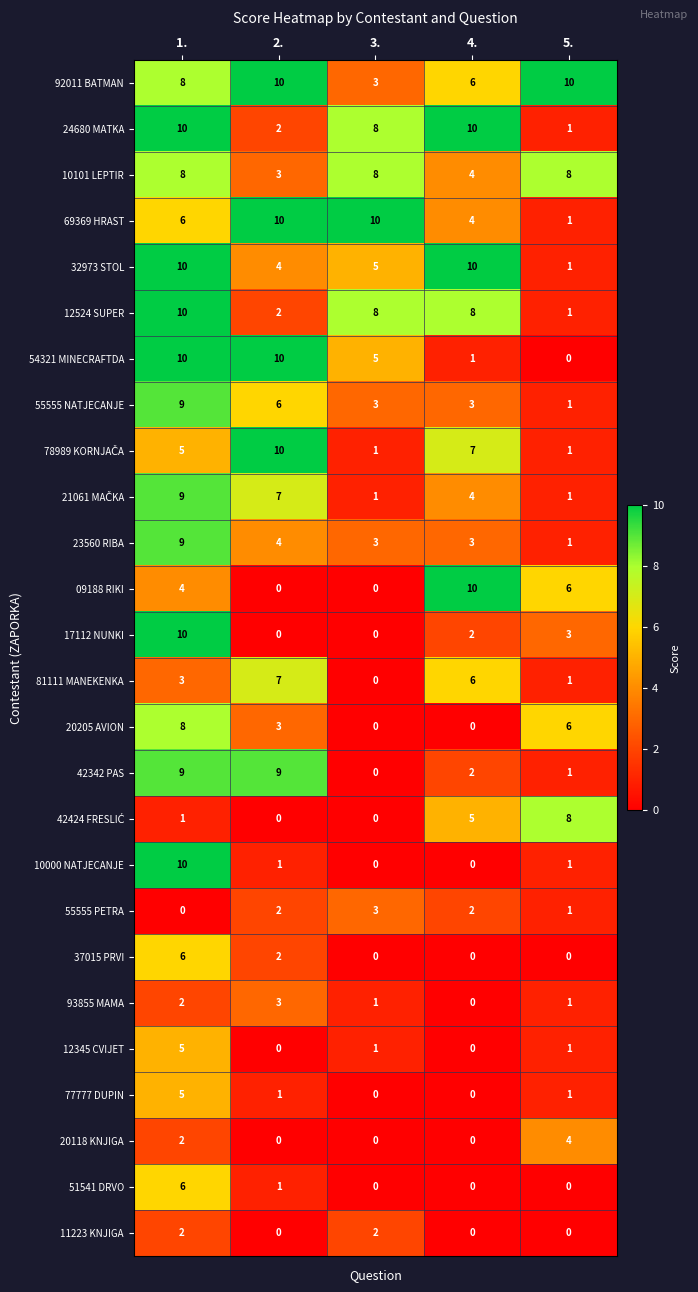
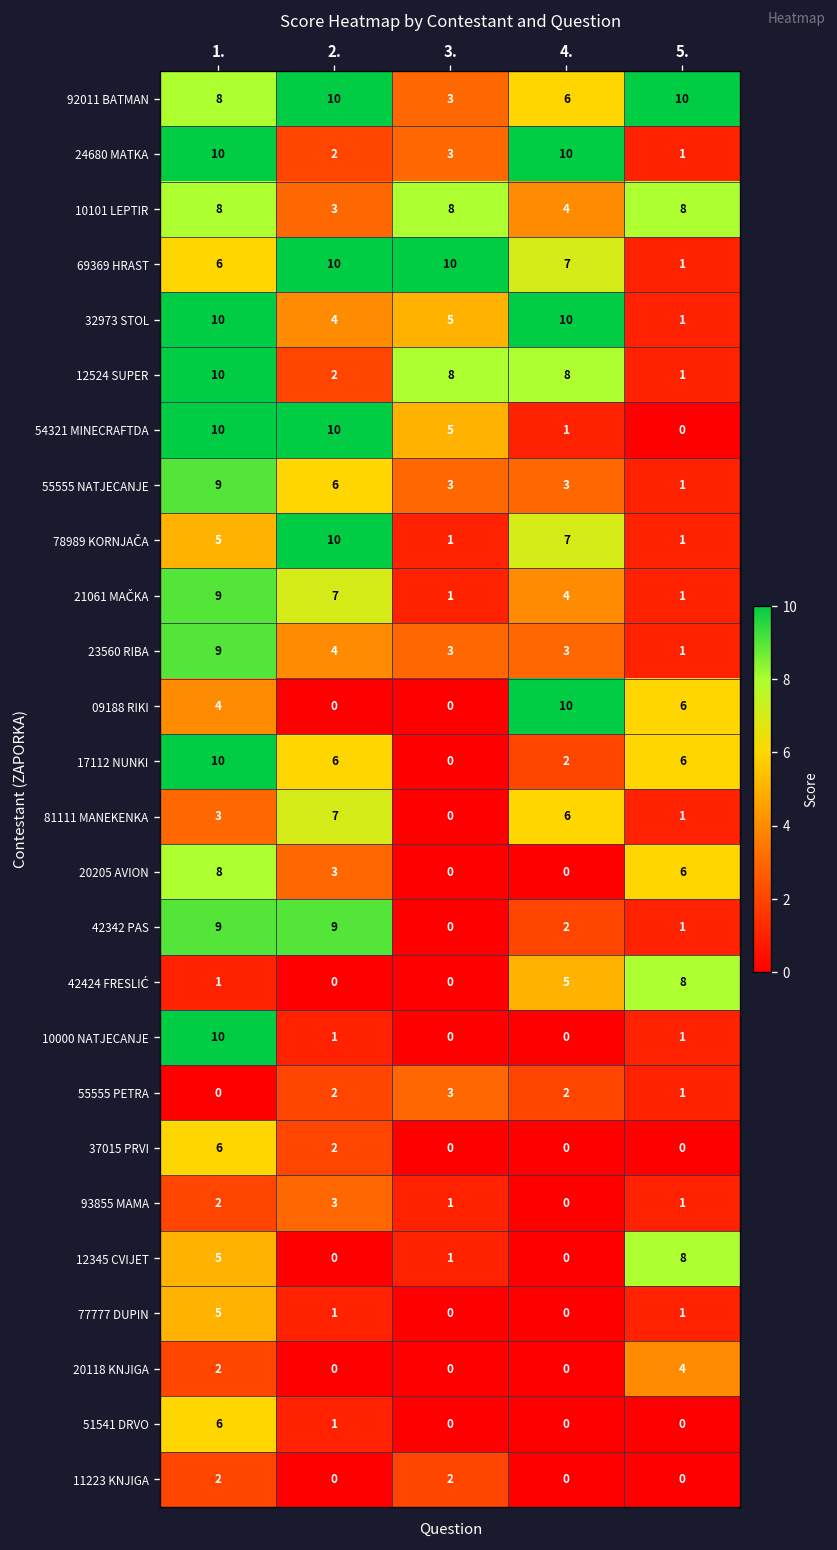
  {
    "92011 BATMAN": {
      "1.": 8,
      "2.": 10,
      "3.": 3,
      "4.": 6,
      "5.": 10
    },
    "24680 MATKA": {
      "1.": 10,
      "2.": 2,
-     "3.": 8,
+     "3.": 3,
      "4.": 10,
      "5.": 1
    },
    "10101 LEPTIR": {
      "1.": 8,
      "2.": 3,
      "3.": 8,
      "4.": 4,
      "5.": 8
    },
    "69369 HRAST": {
      "1.": 6,
      "2.": 10,
      "3.": 10,
-     "4.": 4,
+     "4.": 7,
      "5.": 1
    },
    "32973 STOL": {
      "1.": 10,
      "2.": 4,
      "3.": 5,
      "4.": 10,
      "5.": 1
    },
    "12524 SUPER": {
      "1.": 10,
      "2.": 2,
      "3.": 8,
      "4.": 8,
      "5.": 1
    },
    "54321 MINECRAFTDA": {
      "1.": 10,
      "2.": 10,
      "3.": 5,
      "4.": 1,
      "5.": 0
    },
    "55555 NATJECANJE": {
      "1.": 9,
      "2.": 6,
      "3.": 3,
      "4.": 3,
      "5.": 1
    },
    "78989 KORNJAČA": {
      "1.": 5,
      "2.": 10,
      "3.": 1,
      "4.": 7,
      "5.": 1
    },
    "21061 MAČKA": {
      "1.": 9,
      "2.": 7,
      "3.": 1,
      "4.": 4,
      "5.": 1
    },
    "23560 RIBA": {
      "1.": 9,
      "2.": 4,
      "3.": 3,
      "4.": 3,
      "5.": 1
    },
    "09188 RIKI": {
      "1.": 4,
      "2.": 0,
      "3.": 0,
      "4.": 10,
      "5.": 6
    },
    "17112 NUNKI": {
      "1.": 10,
-     "2.": 0,
+     "2.": 6,
      "3.": 0,
      "4.": 2,
-     "5.": 3
+     "5.": 6
    },
    "81111 MANEKENKA": {
      "1.": 3,
      "2.": 7,
      "3.": 0,
      "4.": 6,
      "5.": 1
    },
    "20205 AVION": {
      "1.": 8,
      "2.": 3,
      "3.": 0,
      "4.": 0,
      "5.": 6
    },
    "42342 PAS": {
      "1.": 9,
      "2.": 9,
      "3.": 0,
      "4.": 2,
      "5.": 1
    },
    "42424 FRESLIĆ": {
      "1.": 1,
      "2.": 0,
      "3.": 0,
      "4.": 5,
      "5.": 8
    },
    "10000 NATJECANJE": {
      "1.": 10,
      "2.": 1,
      "3.": 0,
      "4.": 0,
      "5.": 1
    },
    "55555 PETRA": {
      "1.": 0,
      "2.": 2,
      "3.": 3,
      "4.": 2,
      "5.": 1
    },
    "37015 PRVI": {
      "1.": 6,
      "2.": 2,
      "3.": 0,
      "4.": 0,
      "5.": 0
    },
    "93855 MAMA": {
      "1.": 2,
      "2.": 3,
      "3.": 1,
      "4.": 0,
      "5.": 1
    },
    "12345 CVIJET": {
      "1.": 5,
      "2.": 0,
      "3.": 1,
      "4.": 0,
-     "5.": 1
+     "5.": 8
    },
    "77777 DUPIN": {
      "1.": 5,
      "2.": 1,
      "3.": 0,
      "4.": 0,
      "5.": 1
    },
    "20118 KNJIGA": {
      "1.": 2,
      "2.": 0,
      "3.": 0,
      "4.": 0,
      "5.": 4
    },
    "51541 DRVO": {
      "1.": 6,
      "2.": 1,
      "3.": 0,
      "4.": 0,
      "5.": 0
    },
    "11223 KNJIGA": {
      "1.": 2,
      "2.": 0,
      "3.": 2,
      "4.": 0,
      "5.": 0
    }
  }
